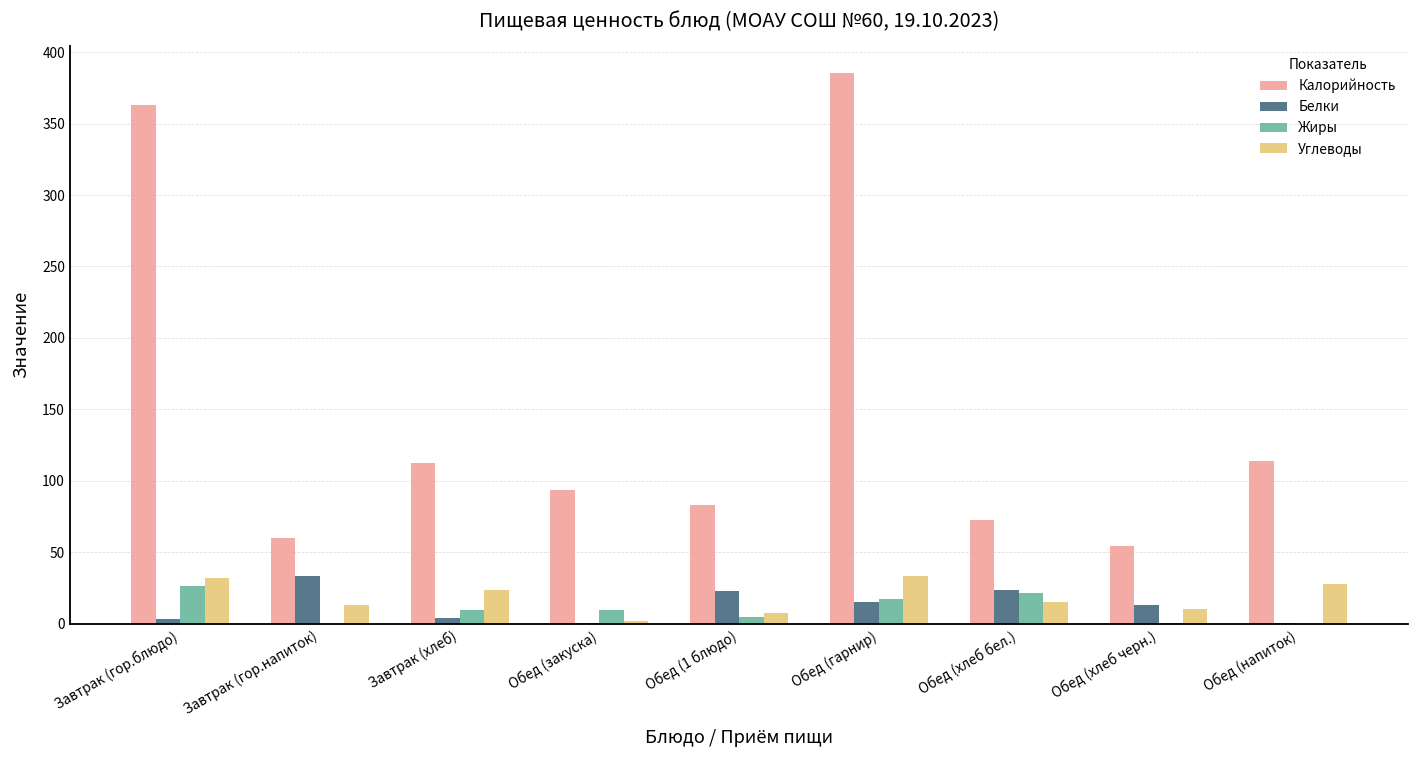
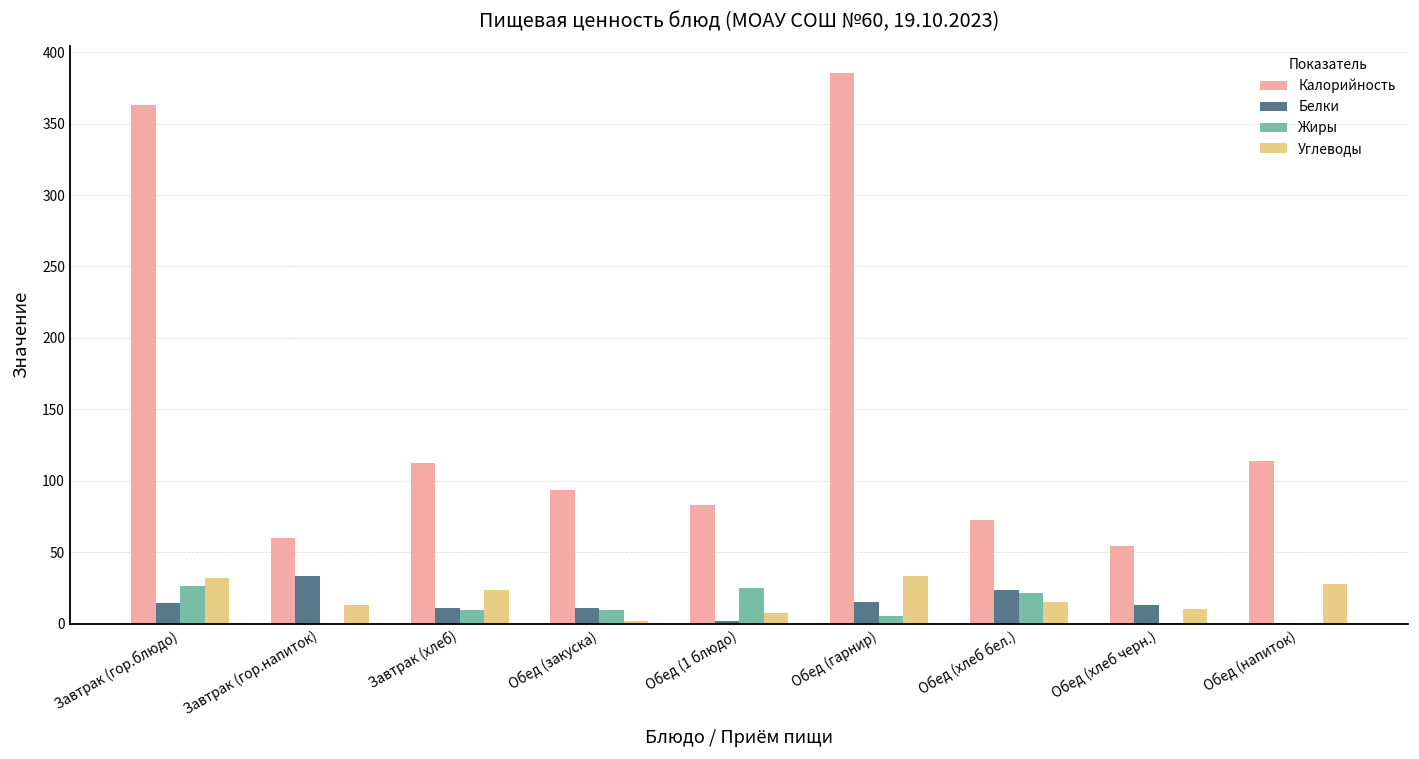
  {
    "Белки": {
-     "Завтрак (гор.блюдо)": 3,
+     "Завтрак (гор.блюдо)": 14,
      "Завтрак (гор.напиток)": 33,
-     "Завтрак (хлеб)": 4,
-     "Обед (закуска)": 1,
-     "Обед (1 блюдо)": 23,
+     "Завтрак (хлеб)": 11,
+     "Обед (закуска)": 11,
+     "Обед (1 блюдо)": 2,
      "Обед (гарнир)": 15,
      "Обед (хлеб бел.)": 23,
      "Обед (хлеб черн.)": 13
    },
    "Жиры": {
      "Завтрак (гор.блюдо)": 27,
      "Завтрак (гор.напиток)": 0,
      "Завтрак (хлеб)": 10,
      "Обед (закуска)": 9,
-     "Обед (1 блюдо)": 5,
-     "Обед (гарнир)": 17,
+     "Обед (1 блюдо)": 25,
+     "Обед (гарнир)": 6,
      "Обед (хлеб бел.)": 22,
      "Обед (напиток)": 0
    }
  }
